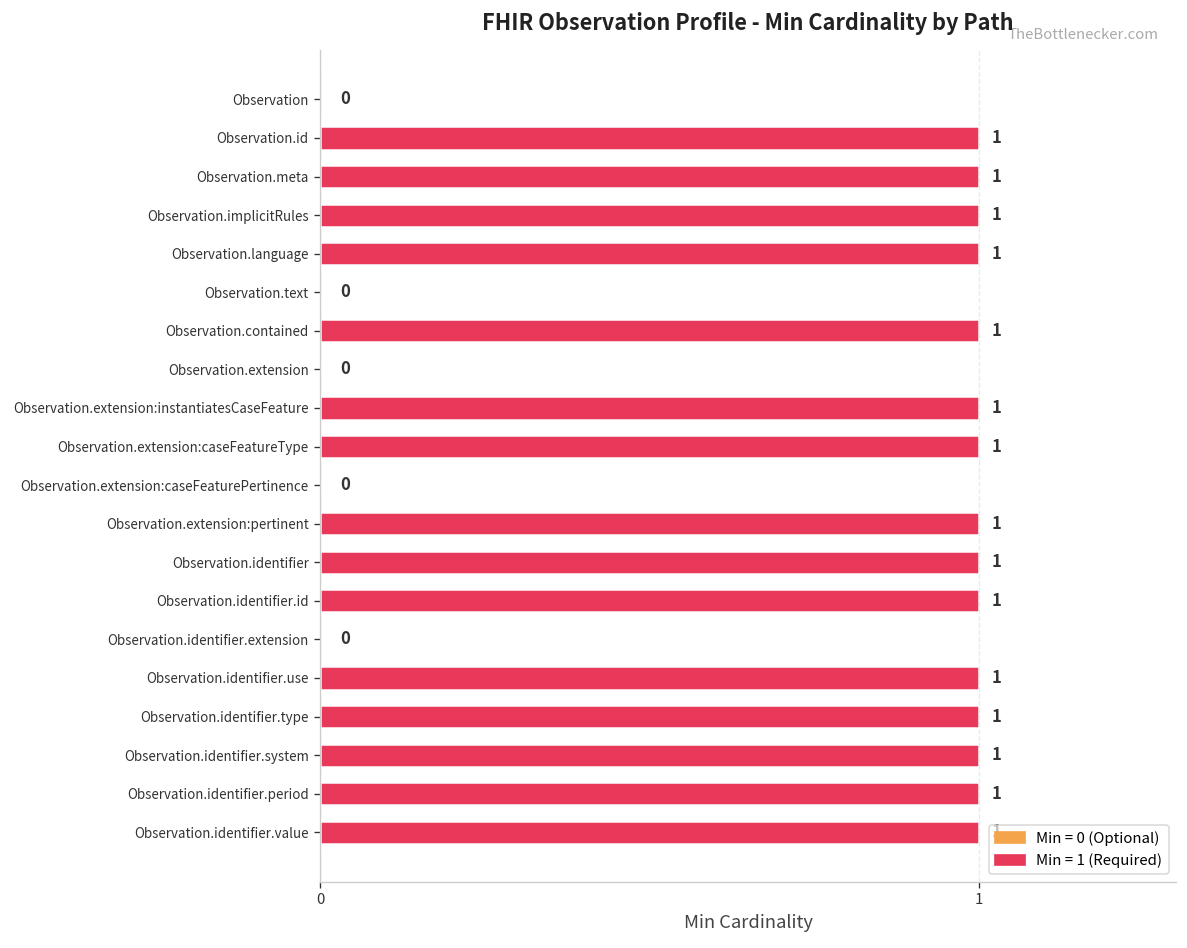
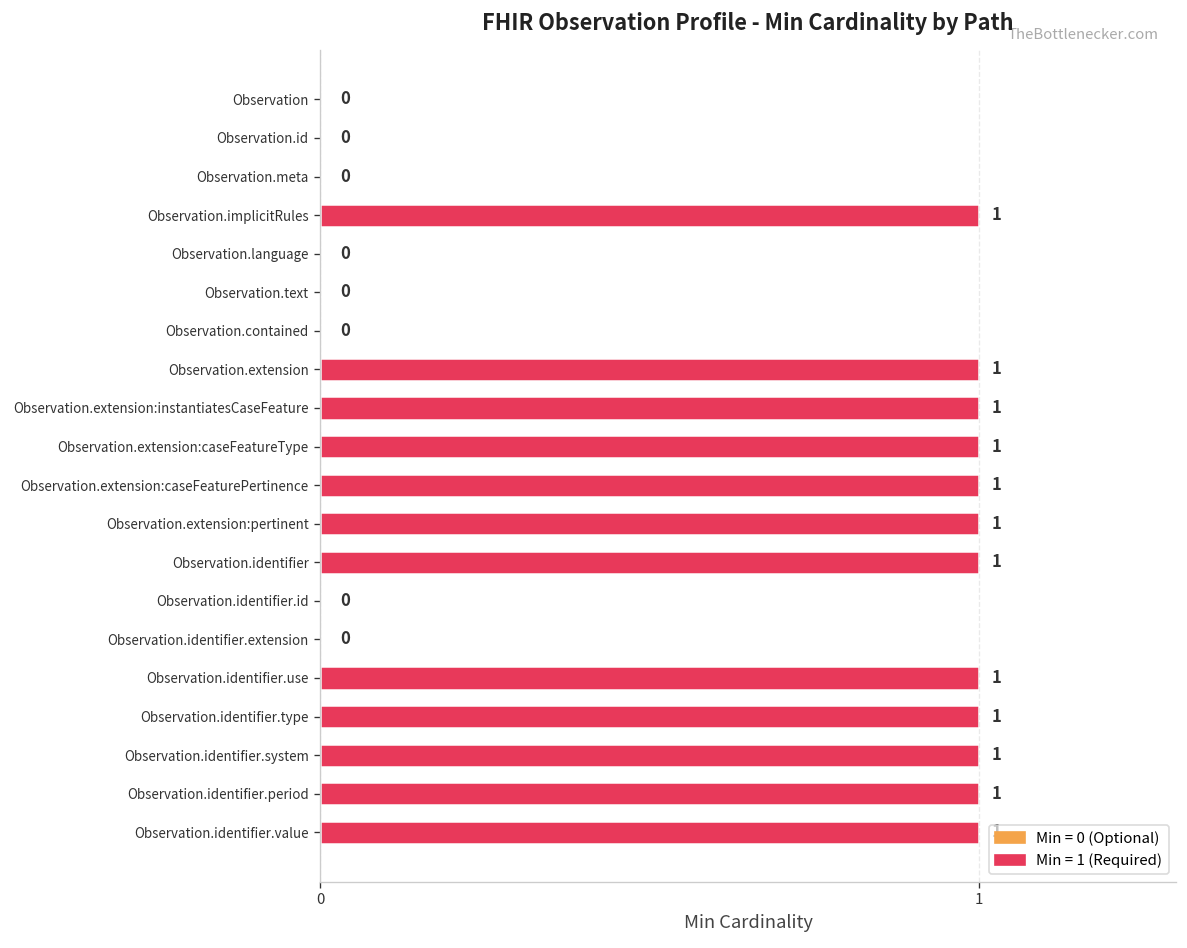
  {
    "Observation": 0,
-   "Observation.id": 1,
-   "Observation.meta": 1,
+   "Observation.id": 0,
+   "Observation.meta": 0,
    "Observation.implicitRules": 1,
-   "Observation.language": 1,
+   "Observation.language": 0,
    "Observation.text": 0,
-   "Observation.contained": 1,
-   "Observation.extension": 0,
+   "Observation.contained": 0,
+   "Observation.extension": 1,
    "Observation.extension:instantiatesCaseFeature": 1,
    "Observation.extension:caseFeatureType": 1,
-   "Observation.extension:caseFeaturePertinence": 0,
+   "Observation.extension:caseFeaturePertinence": 1,
    "Observation.extension:pertinent": 1,
    "Observation.identifier": 1,
-   "Observation.identifier.id": 1,
+   "Observation.identifier.id": 0,
    "Observation.identifier.extension": 0,
    "Observation.identifier.use": 1,
    "Observation.identifier.type": 1,
    "Observation.identifier.system": 1,
    "Observation.identifier.period": 1
  }
